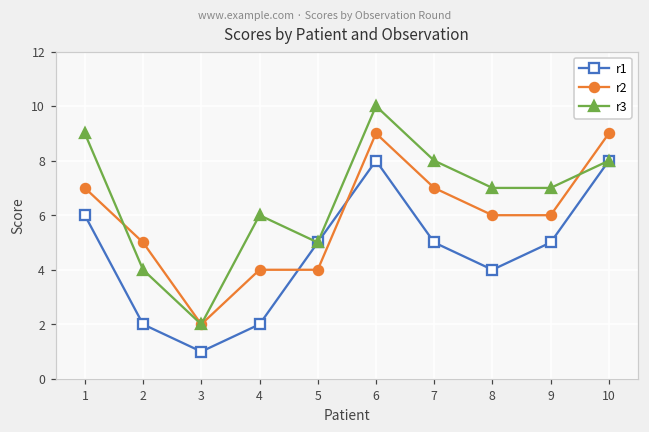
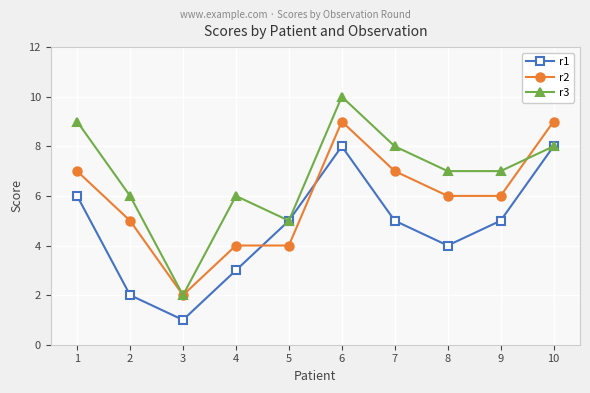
  {
    "r1": {
      "1": 6,
      "2": 2,
      "3": 1,
-     "4": 2,
+     "4": 3,
      "6": 8,
      "7": 5,
      "8": 4,
      "9": 5
    },
    "r2": {
      "1": 7,
      "2": 5,
      "4": 4,
      "5": 4,
      "6": 9,
      "7": 7,
      "8": 6,
      "9": 6,
      "10": 9
    },
    "r3": {
      "1": 9,
-     "2": 4,
+     "2": 6,
      "4": 6,
      "6": 10,
      "7": 8,
      "8": 7,
      "9": 7
    }
  }
